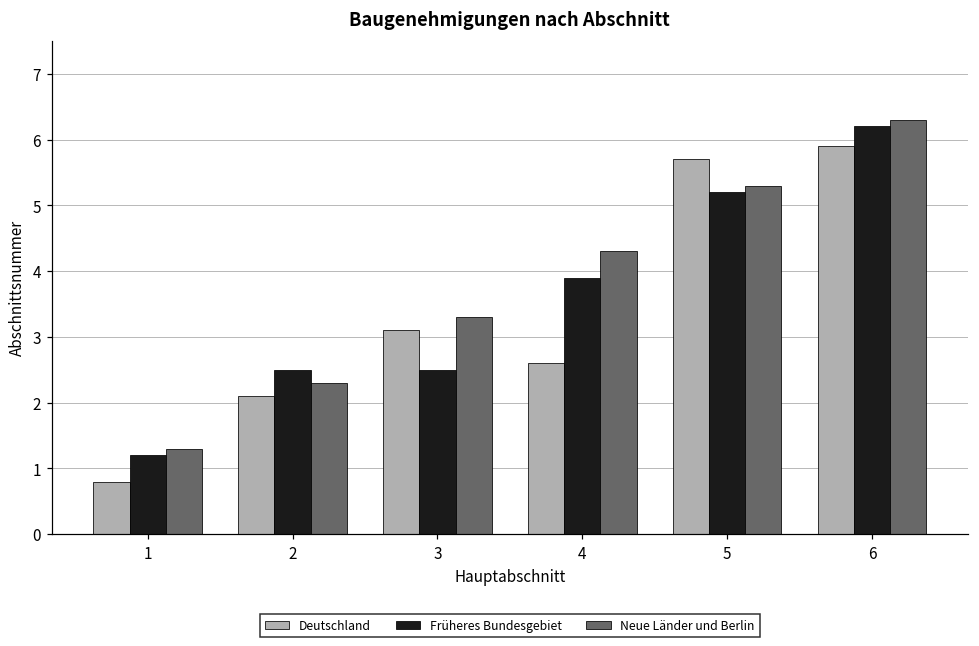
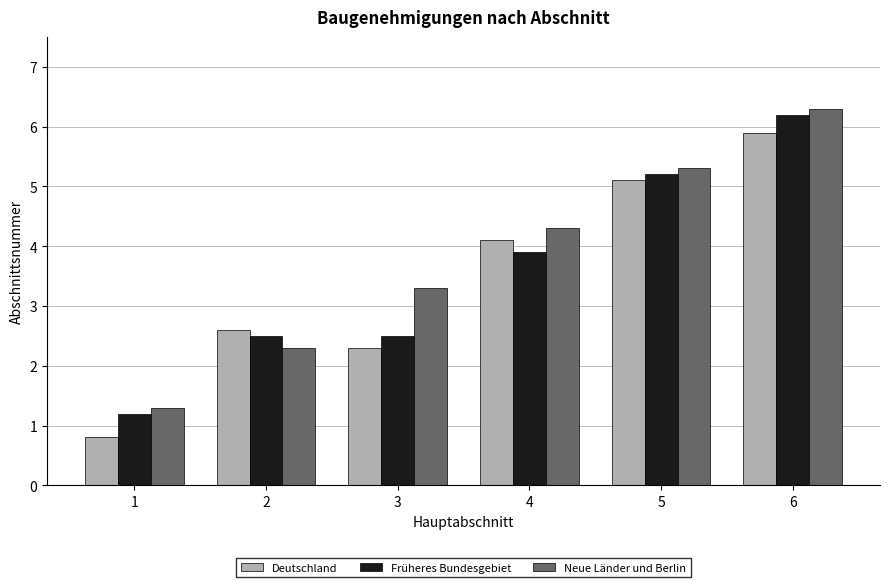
  {
    "Deutschland": {
      "1": 0.8,
-     "2": 2.1,
-     "3": 3.1,
-     "4": 2.6,
-     "5": 5.7,
+     "2": 2.6,
+     "3": 2.3,
+     "4": 4.1,
+     "5": 5.1,
      "6": 5.9
    },
    "Früheres Bundesgebiet": {
      "1": 1.2,
      "2": 2.5,
      "3": 2.5,
      "4": 3.9,
      "5": 5.2,
      "6": 6.2
    },
    "Neue Länder und Berlin": {
      "1": 1.3,
      "2": 2.3,
      "3": 3.3,
      "4": 4.3,
      "5": 5.3,
      "6": 6.3
    }
  }
